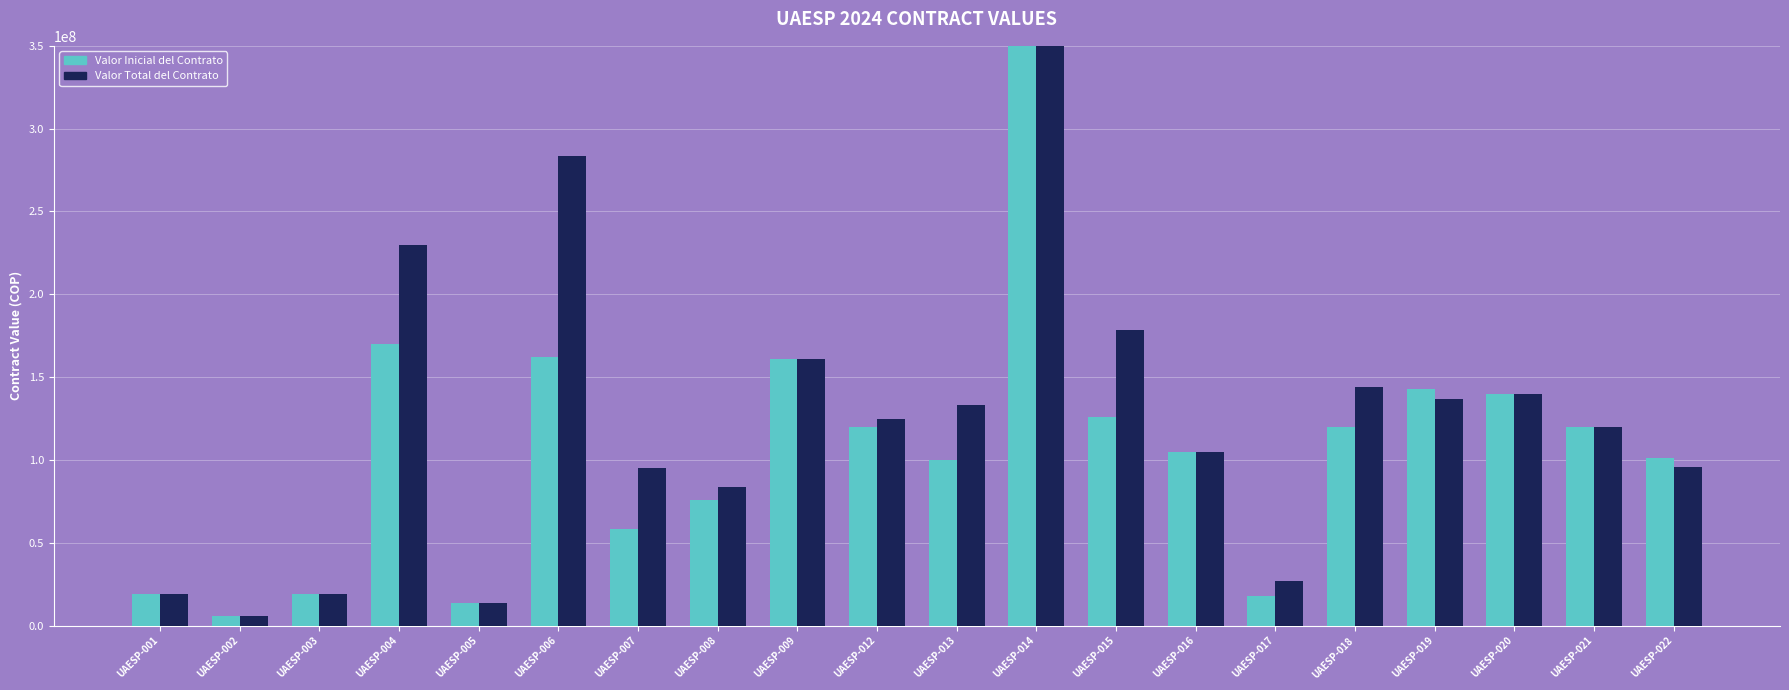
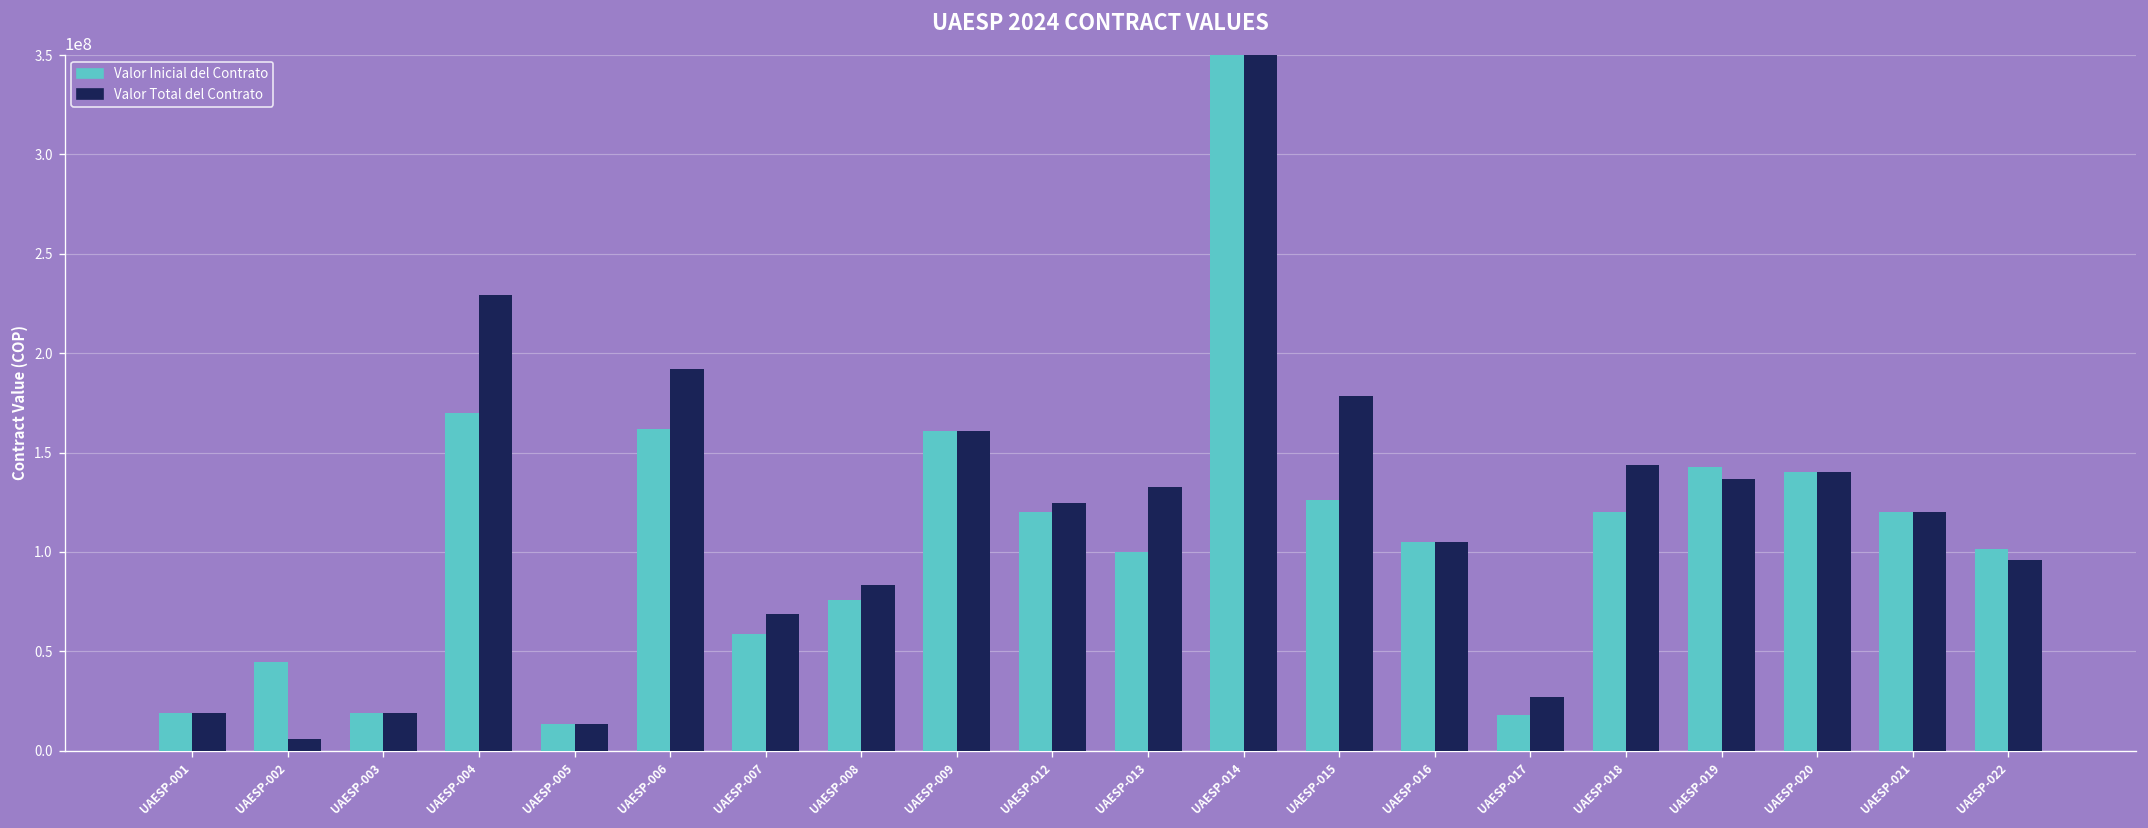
  {
    "Valor Inicial del Contrato": {
      "UAESP-001": 19000000,
-     "UAESP-002": 6000000,
+     "UAESP-002": 45000000,
      "UAESP-003": 19000000,
      "UAESP-004": 170000000,
      "UAESP-005": 14000000,
      "UAESP-006": 162000000,
      "UAESP-007": 59000000,
      "UAESP-008": 76000000,
      "UAESP-009": 161000000,
      "UAESP-012": 120000000,
      "UAESP-013": 100000000,
      "UAESP-015": 126000000,
      "UAESP-016": 105000000,
      "UAESP-017": 18000000,
      "UAESP-018": 120000000,
      "UAESP-019": 143000000,
      "UAESP-020": 140000000,
      "UAESP-021": 120000000,
      "UAESP-022": 101000000
    },
    "Valor Total del Contrato": {
      "UAESP-001": 19000000,
      "UAESP-002": 6000000,
      "UAESP-003": 19000000,
      "UAESP-004": 230000000,
      "UAESP-005": 14000000,
-     "UAESP-006": 283000000,
-     "UAESP-007": 95000000,
+     "UAESP-006": 192000000,
+     "UAESP-007": 69000000,
      "UAESP-008": 84000000,
      "UAESP-009": 161000000,
      "UAESP-012": 125000000,
      "UAESP-013": 133000000,
      "UAESP-015": 179000000,
      "UAESP-016": 105000000,
      "UAESP-017": 27000000,
      "UAESP-018": 144000000,
      "UAESP-019": 137000000,
      "UAESP-020": 140000000,
      "UAESP-021": 120000000,
      "UAESP-022": 96000000
    }
  }
